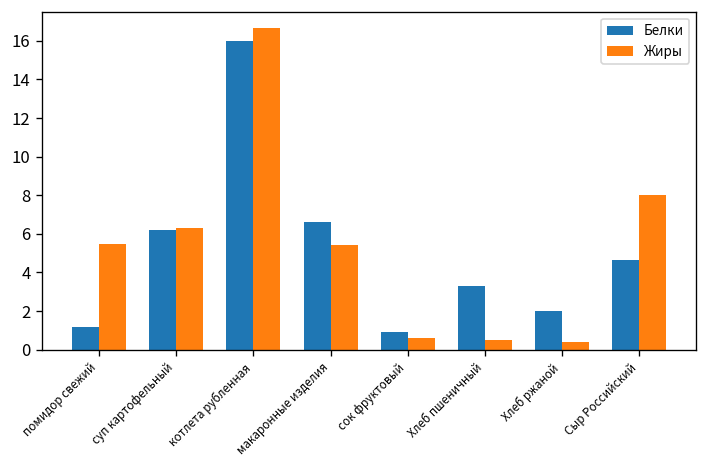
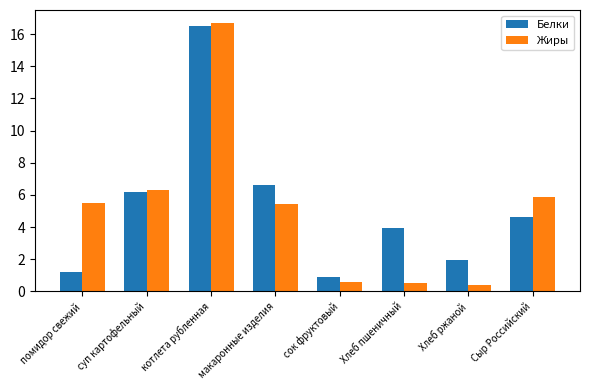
  {
    "Белки": {
      "помидор свежий": 1.2,
      "суп картофельный": 6.2,
-     "котлета рубленная": 16.0,
+     "котлета рубленная": 16.5,
      "макаронные изделия": 6.6,
      "сок фруктовый": 0.9,
-     "Хлеб пшеничный": 3.3,
+     "Хлеб пшеничный": 4.0,
      "Хлеб ржаной": 2.0,
      "Сыр Российский": 4.6
    },
    "Жиры": {
      "помидор свежий": 5.5,
      "суп картофельный": 6.3,
      "котлета рубленная": 16.7,
      "макаронные изделия": 5.4,
      "сок фруктовый": 0.6,
      "Хлеб пшеничный": 0.5,
      "Хлеб ржаной": 0.4,
-     "Сыр Российский": 8.0
+     "Сыр Российский": 5.9
    }
  }
